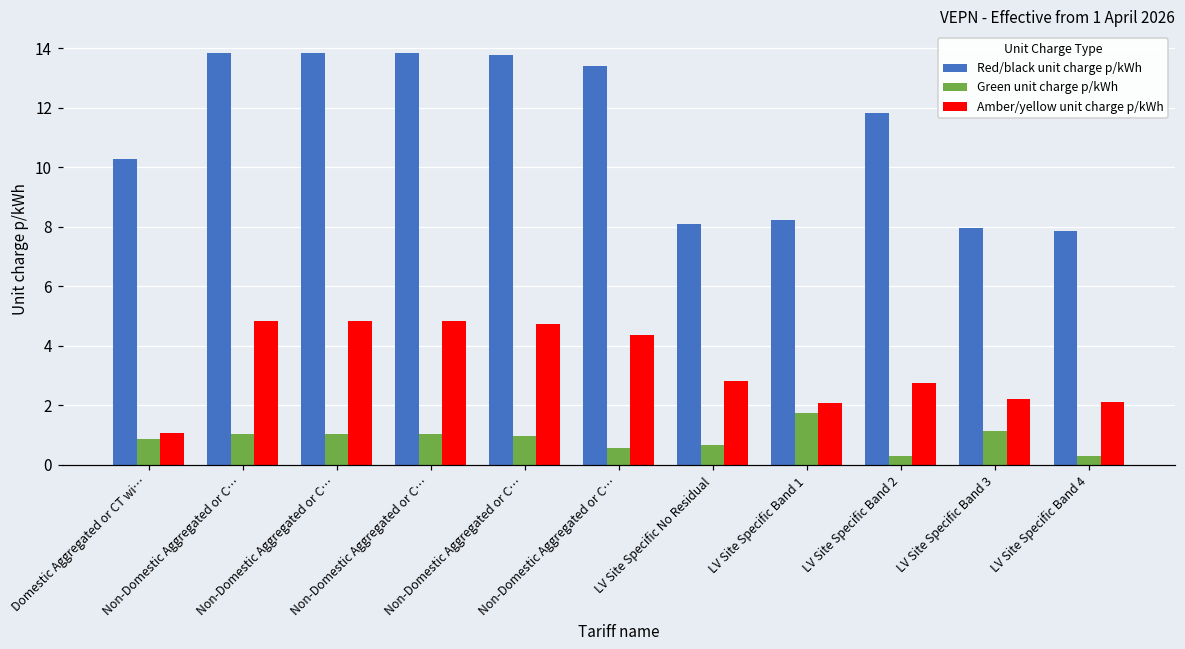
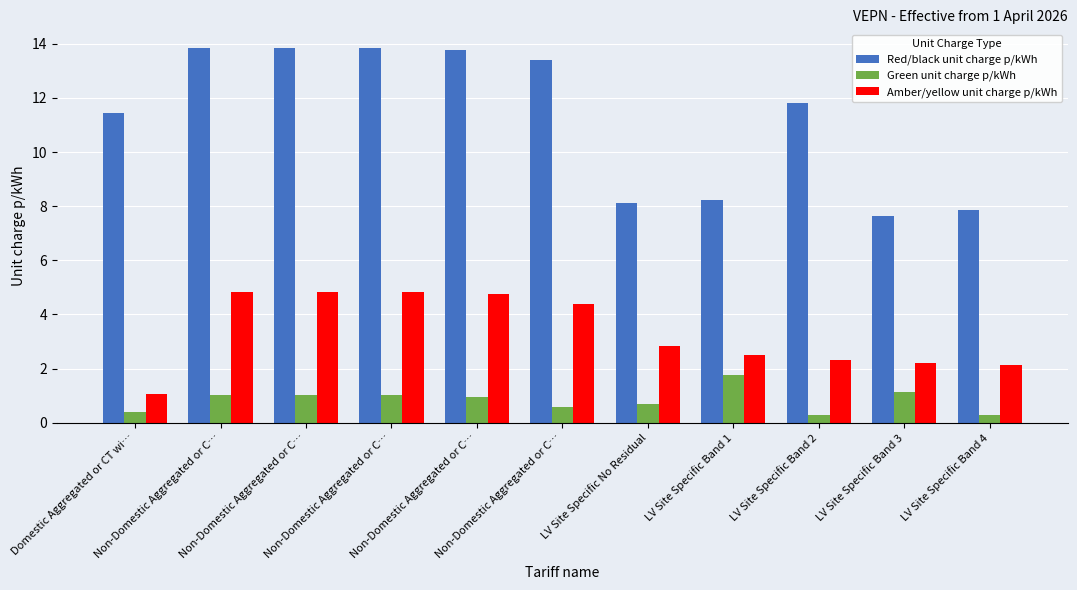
  {
    "Red/black unit charge p/kWh": {
-     "Domestic Aggregated or CT wi…": 10.3,
+     "Domestic Aggregated or CT wi…": 11.4,
      "LV Site Specific No Residual": 8.1,
      "LV Site Specific Band 1": 8.2,
      "LV Site Specific Band 2": 11.8,
-     "LV Site Specific Band 3": 7.9,
+     "LV Site Specific Band 3": 7.6,
      "LV Site Specific Band 4": 7.9
    },
    "Green unit charge p/kWh": {
-     "Domestic Aggregated or CT wi…": 0.9,
+     "Domestic Aggregated or CT wi…": 0.4,
      "LV Site Specific No Residual": 0.7,
      "LV Site Specific Band 1": 1.7,
      "LV Site Specific Band 2": 0.3,
      "LV Site Specific Band 3": 1.1,
      "LV Site Specific Band 4": 0.3
    },
    "Amber/yellow unit charge p/kWh": {
      "Domestic Aggregated or CT wi…": 1.1,
      "LV Site Specific No Residual": 2.8,
-     "LV Site Specific Band 1": 2.1,
-     "LV Site Specific Band 2": 2.8,
+     "LV Site Specific Band 1": 2.5,
+     "LV Site Specific Band 2": 2.3,
      "LV Site Specific Band 3": 2.2,
      "LV Site Specific Band 4": 2.1
    }
  }
